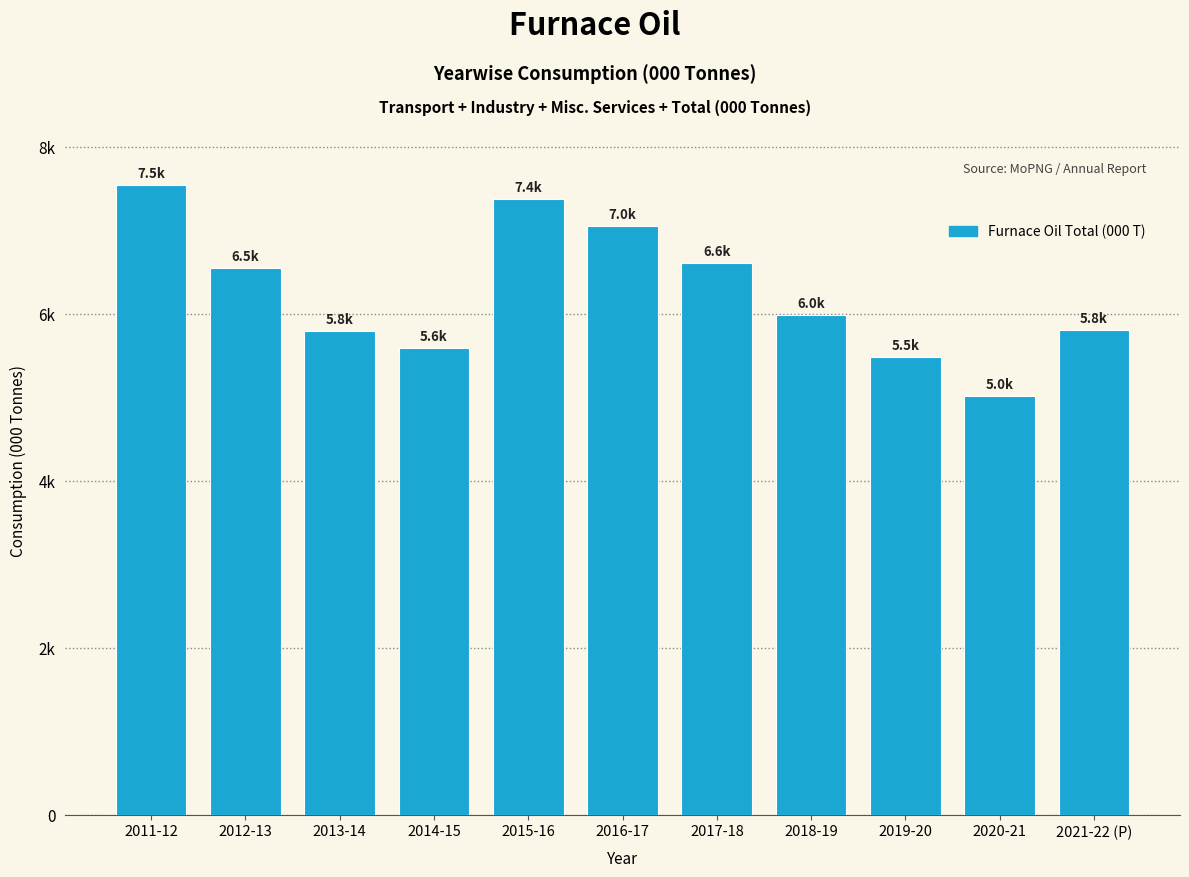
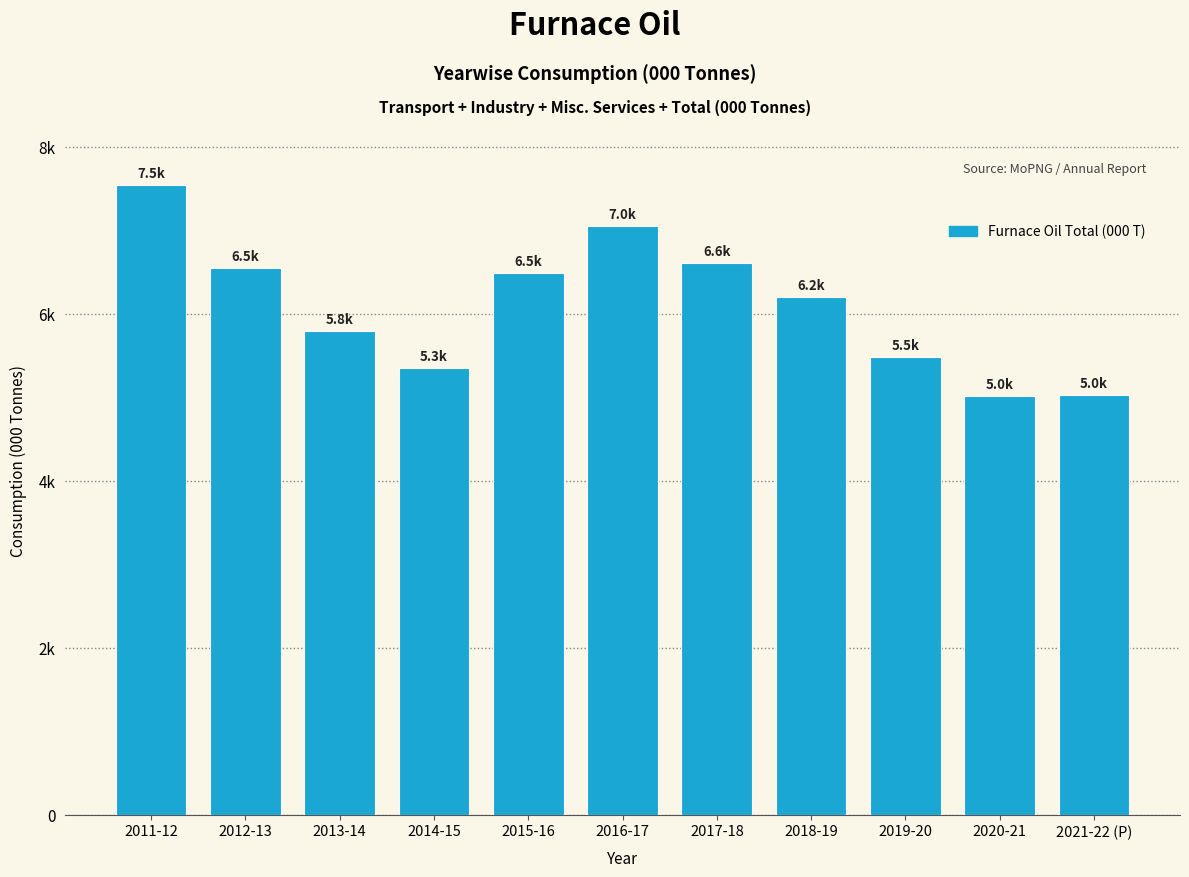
  {
    "2011-12": "7.5k",
    "2012-13": "6.5k",
    "2013-14": "5.8k",
-   "2014-15": "5.6k",
-   "2015-16": "7.4k",
+   "2014-15": "5.3k",
+   "2015-16": "6.5k",
    "2016-17": "7.0k",
    "2017-18": "6.6k",
-   "2018-19": "6.0k",
+   "2018-19": "6.2k",
    "2019-20": "5.5k",
    "2020-21": "5.0k",
-   "2021-22 (P)": "5.8k"
+   "2021-22 (P)": "5.0k"
  }
